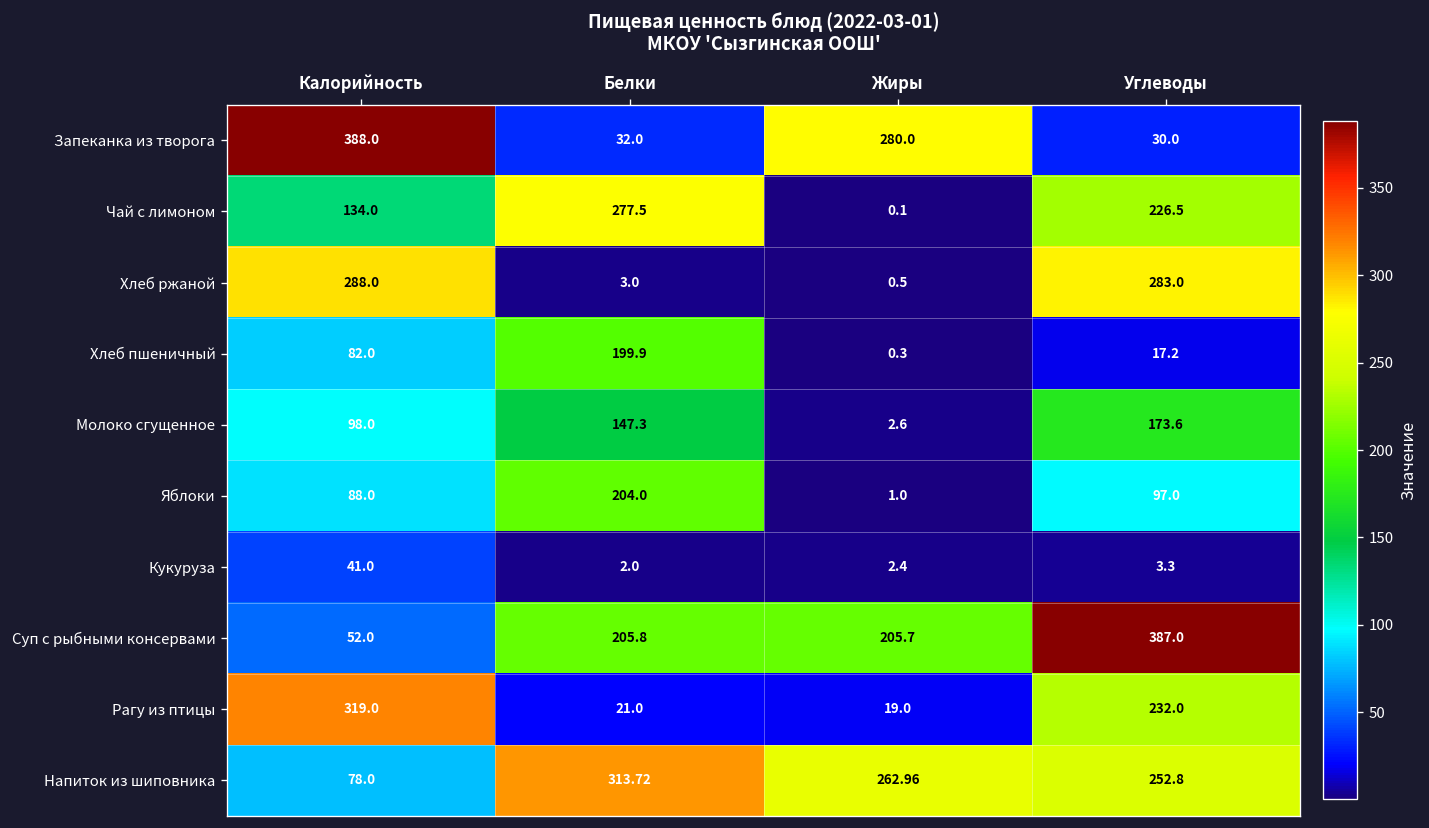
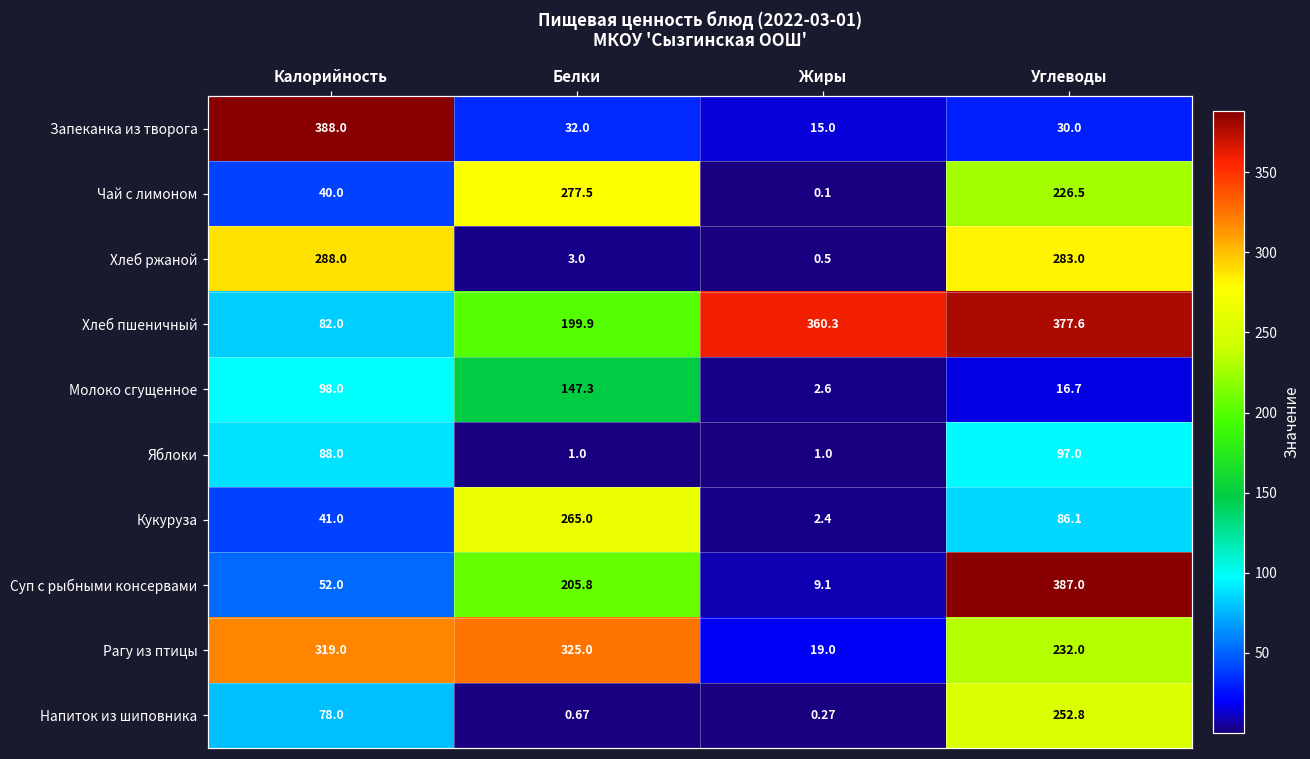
  {
    "Запеканка из творога": {
      "Калорийность": 388.0,
      "Белки": 32.0,
-     "Жиры": 280.0,
+     "Жиры": 15.0,
      "Углеводы": 30.0
    },
    "Чай с лимоном": {
-     "Калорийность": 134.0,
+     "Калорийность": 40.0,
      "Белки": 277.5,
      "Жиры": 0.1,
      "Углеводы": 226.5
    },
    "Хлеб ржаной": {
      "Калорийность": 288.0,
      "Белки": 3.0,
      "Жиры": 0.5,
      "Углеводы": 283.0
    },
    "Хлеб пшеничный": {
      "Калорийность": 82.0,
      "Белки": 199.9,
-     "Жиры": 0.3,
-     "Углеводы": 17.2
+     "Жиры": 360.3,
+     "Углеводы": 377.6
    },
    "Молоко сгущенное": {
      "Калорийность": 98.0,
      "Белки": 147.3,
      "Жиры": 2.6,
-     "Углеводы": 173.6
+     "Углеводы": 16.7
    },
    "Яблоки": {
      "Калорийность": 88.0,
-     "Белки": 204.0,
+     "Белки": 1.0,
      "Жиры": 1.0,
      "Углеводы": 97.0
    },
    "Кукуруза": {
      "Калорийность": 41.0,
-     "Белки": 2.0,
+     "Белки": 265.0,
      "Жиры": 2.4,
-     "Углеводы": 3.3
+     "Углеводы": 86.1
    },
    "Суп с рыбными консервами": {
      "Калорийность": 52.0,
      "Белки": 205.8,
-     "Жиры": 205.7,
+     "Жиры": 9.1,
      "Углеводы": 387.0
    },
    "Рагу из птицы": {
      "Калорийность": 319.0,
-     "Белки": 21.0,
+     "Белки": 325.0,
      "Жиры": 19.0,
      "Углеводы": 232.0
    },
    "Напиток из шиповника": {
      "Калорийность": 78.0,
-     "Белки": 313.72,
-     "Жиры": 262.96,
+     "Белки": 0.67,
+     "Жиры": 0.27,
      "Углеводы": 252.8
    }
  }
